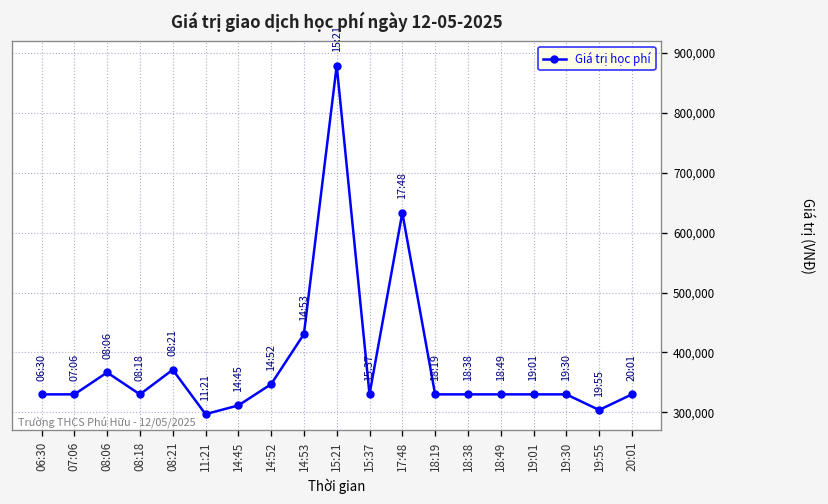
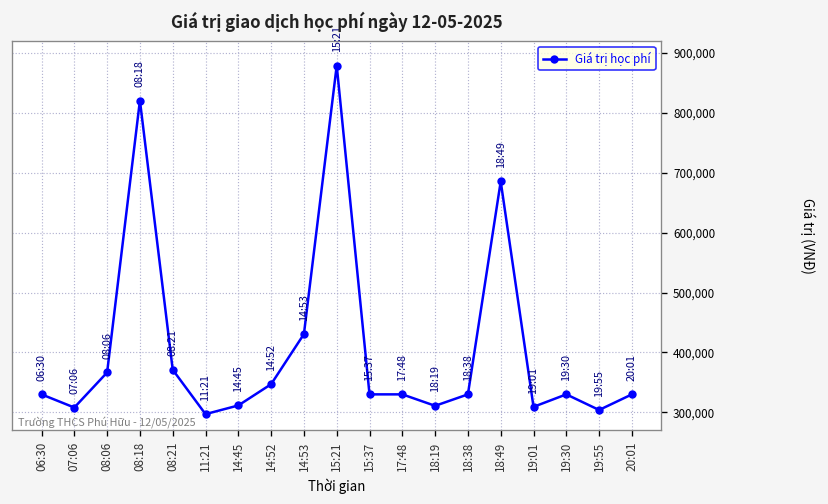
  {
-   "07:06": "330,000",
-   "08:18": "330,000",
-   "17:48": "630,000",
-   "18:19": "330,000",
-   "18:49": "330,000",
-   "19:01": "330,000"
+   "07:06": "310,000",
+   "08:18": "820,000",
+   "17:48": "330,000",
+   "18:19": "310,000",
+   "18:49": "690,000",
+   "19:01": "310,000"
  }
